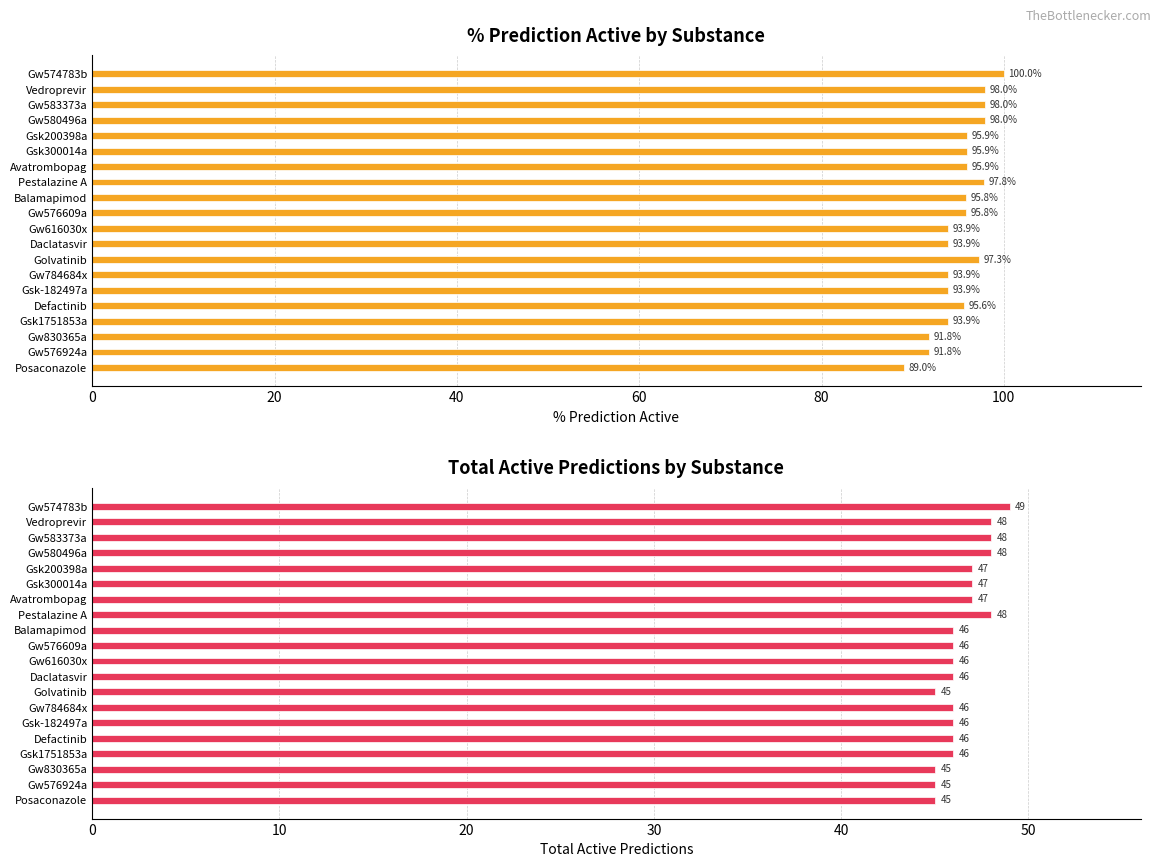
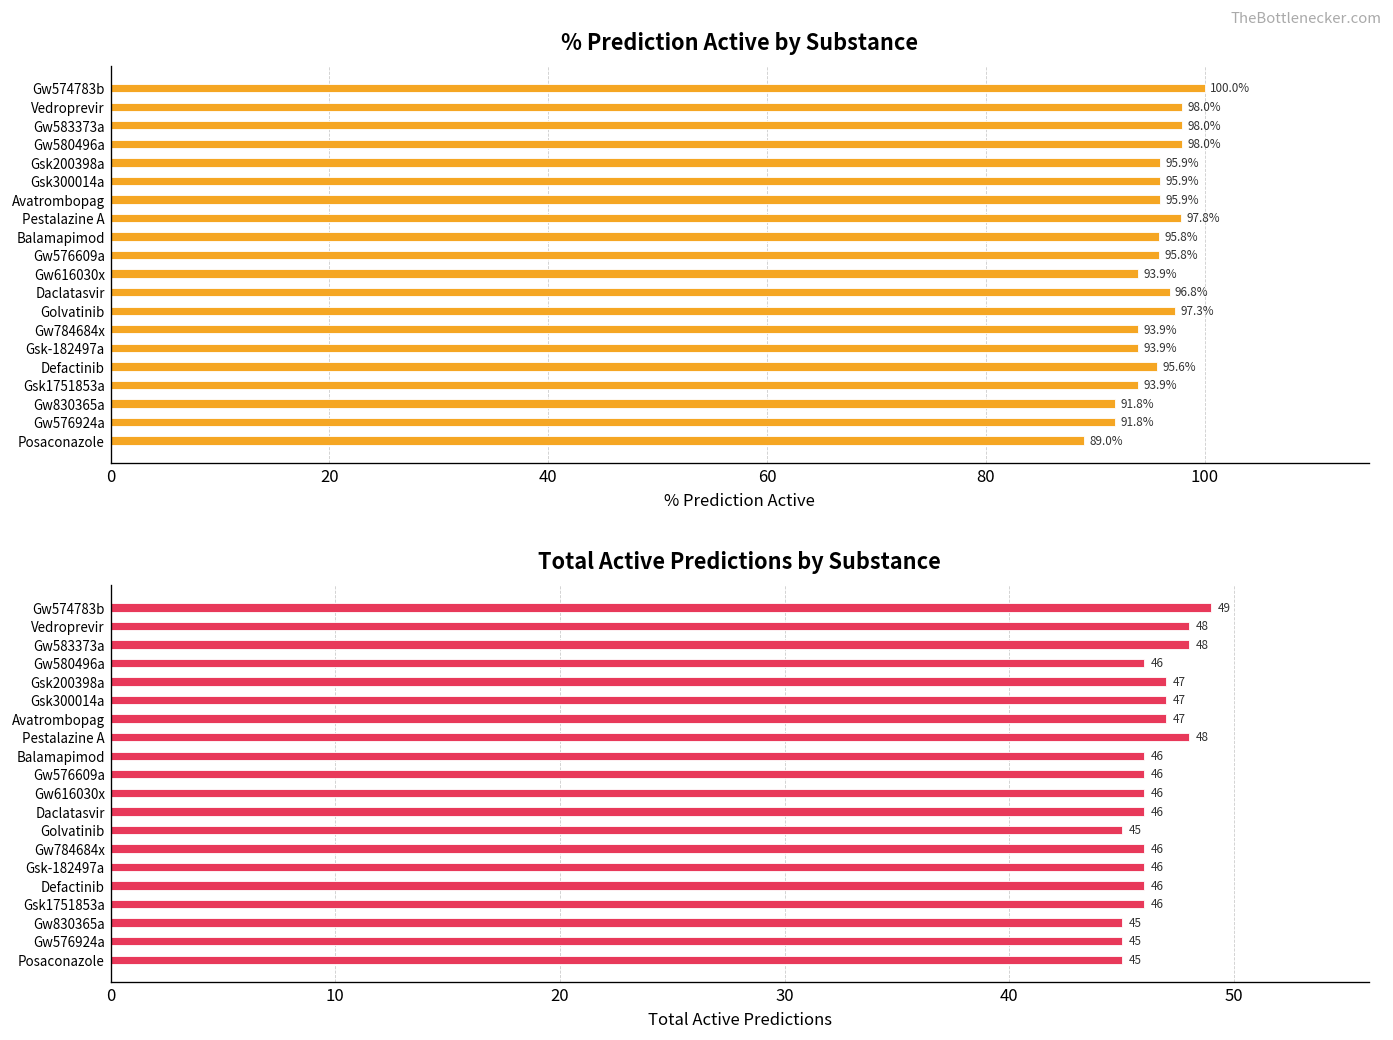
  {
    "% Prediction Active by Substance": {
      "Gw574783b": "100.0%",
      "Vedroprevir": "98.0%",
      "Gw583373a": "98.0%",
      "Gw580496a": "98.0%",
      "Gsk200398a": "95.9%",
      "Gsk300014a": "95.9%",
      "Avatrombopag": "95.9%",
      "Pestalazine A": "97.8%",
      "Balamapimod": "95.8%",
      "Gw576609a": "95.8%",
      "Gw616030x": "93.9%",
-     "Daclatasvir": "93.9%",
+     "Daclatasvir": "96.8%",
      "Golvatinib": "97.3%",
      "Gw784684x": "93.9%",
      "Gsk-182497a": "93.9%",
      "Defactinib": "95.6%",
      "Gsk1751853a": "93.9%",
      "Gw830365a": "91.8%",
      "Gw576924a": "91.8%",
      "Posaconazole": "89.0%"
    },
    "Total Active Predictions by Substance": {
      "Gw574783b": "49",
      "Vedroprevir": "48",
      "Gw583373a": "48",
-     "Gw580496a": "48",
+     "Gw580496a": "46",
      "Gsk200398a": "47",
      "Gsk300014a": "47",
      "Avatrombopag": "47",
      "Pestalazine A": "48",
      "Balamapimod": "46",
      "Gw576609a": "46",
      "Gw616030x": "46",
      "Daclatasvir": "46",
      "Golvatinib": "45",
      "Gw784684x": "46",
      "Gsk-182497a": "46",
      "Defactinib": "46",
      "Gsk1751853a": "46",
      "Gw830365a": "45",
      "Gw576924a": "45",
      "Posaconazole": "45"
    }
  }
